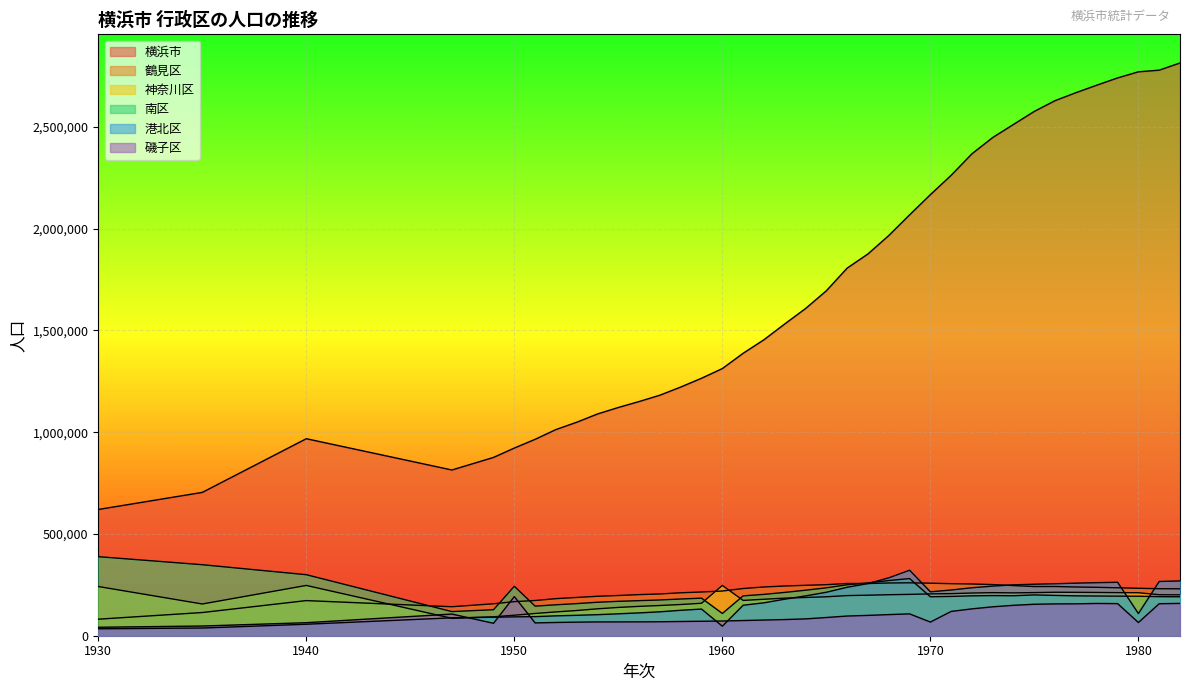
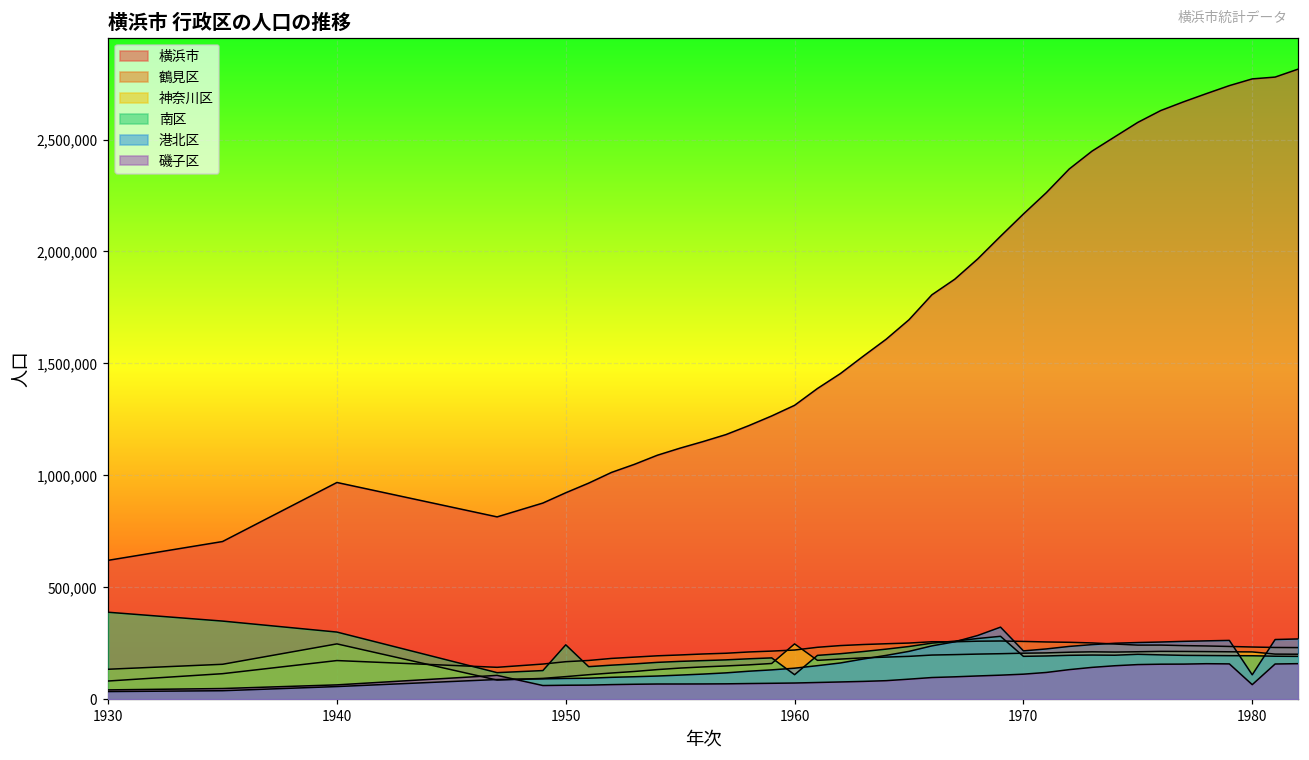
  {
    "神奈川区": {
-     "1930": "240,000",
+     "1930": "130,000",
      "1940": "250,000",
      "1960": "250,000",
      "1980": "210,000"
    },
    "南区": {
      "1930": "390,000",
      "1940": "300,000",
      "1950": "240,000",
      "1960": "110,000",
      "1970": "190,000",
      "1980": "190,000"
    },
    "港北区": {
-     "1960": "50,000",
+     "1960": "140,000",
      "1980": "110,000"
    },
    "磯子区": {
-     "1950": "190,000",
+     "1950": "60,000",
      "1960": "70,000",
-     "1970": "70,000",
+     "1970": "110,000",
      "1980": "60,000"
    }
  }
